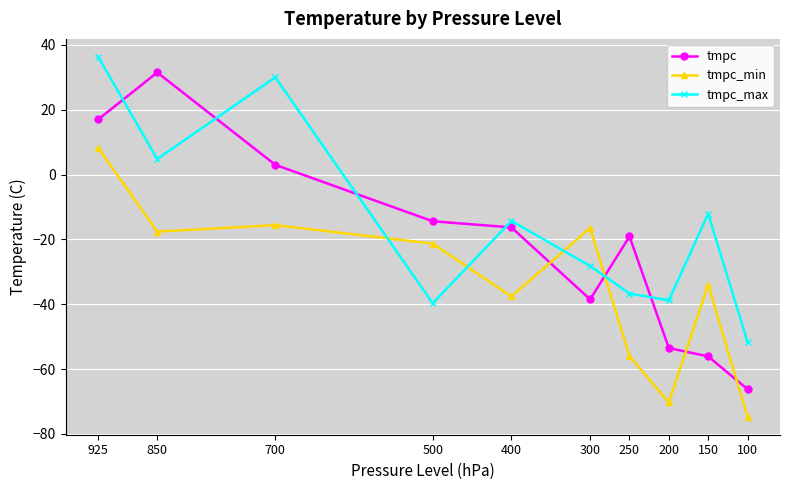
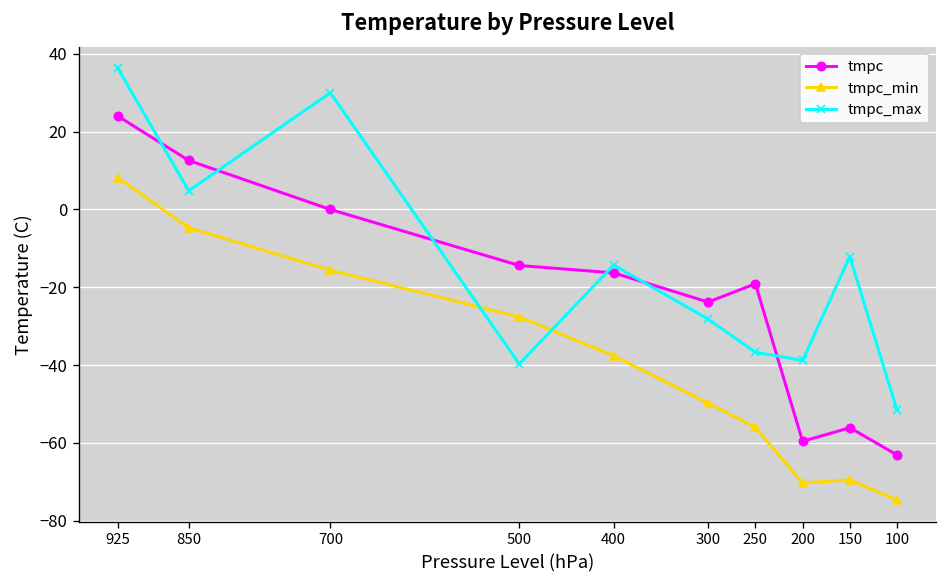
  {
    "tmpc": {
-     "925": 17,
-     "850": 32,
-     "700": 3,
+     "925": 24,
+     "850": 13,
+     "700": 0,
      "500": -14,
      "400": -16,
-     "300": -39,
+     "300": -24,
      "250": -19,
-     "200": -54,
+     "200": -60,
      "150": -56,
-     "100": -66
+     "100": -63
    },
    "tmpc_min": {
      "925": 8,
-     "850": -18,
+     "850": -5,
      "700": -16,
-     "500": -21,
+     "500": -28,
      "400": -38,
-     "300": -17,
+     "300": -50,
      "250": -56,
      "200": -70,
-     "150": -34,
+     "150": -70,
      "100": -75
    },
    "tmpc_max": {
      "925": 36,
      "850": 5,
      "700": 30,
      "500": -40,
      "400": -14,
      "300": -28,
      "250": -37,
      "200": -39,
      "150": -12,
      "100": -52
    }
  }
